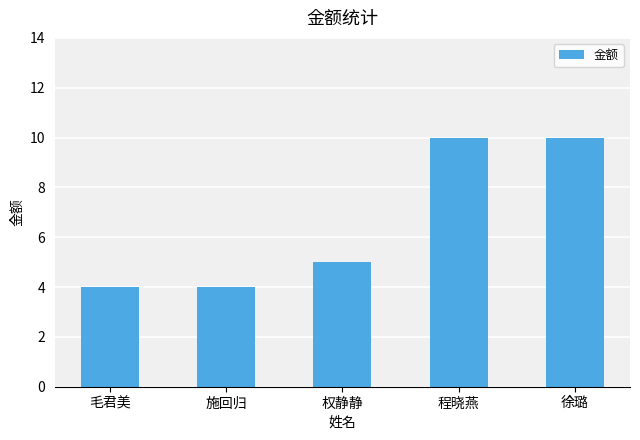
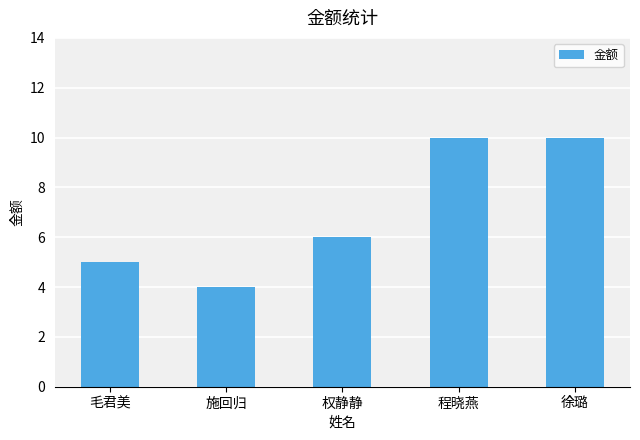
  {
-   "毛君美": 4,
+   "毛君美": 5,
    "施回归": 4,
-   "权静静": 5,
+   "权静静": 6,
    "程晓燕": 10,
    "徐璐": 10
  }
